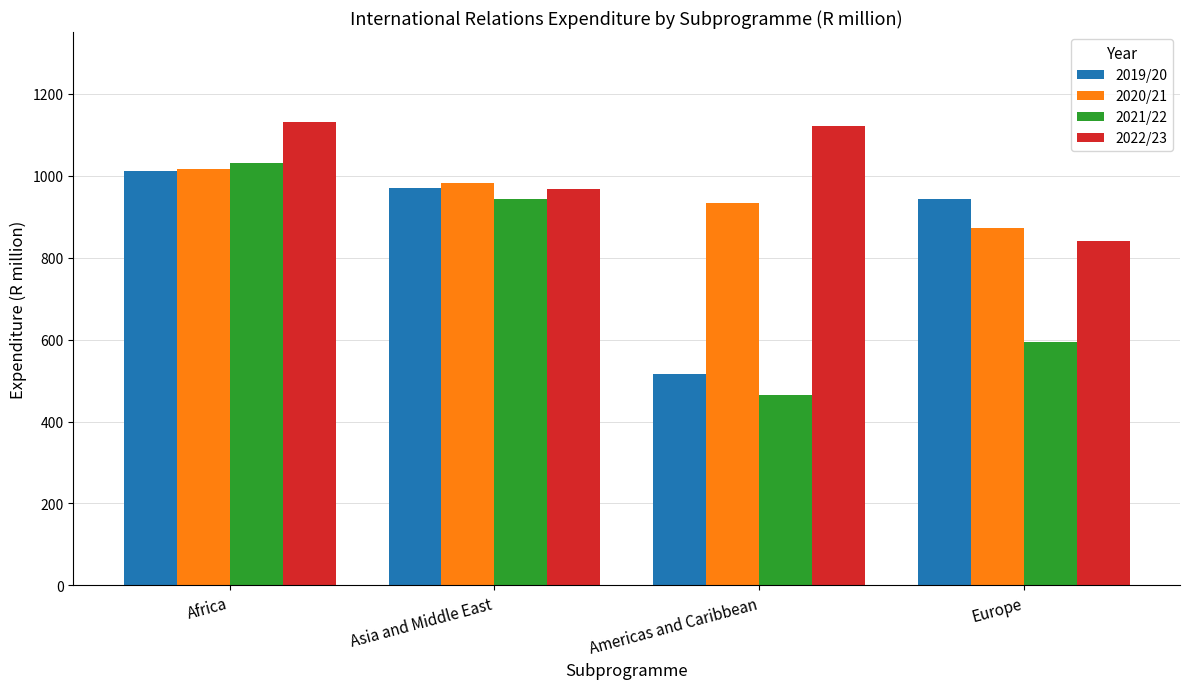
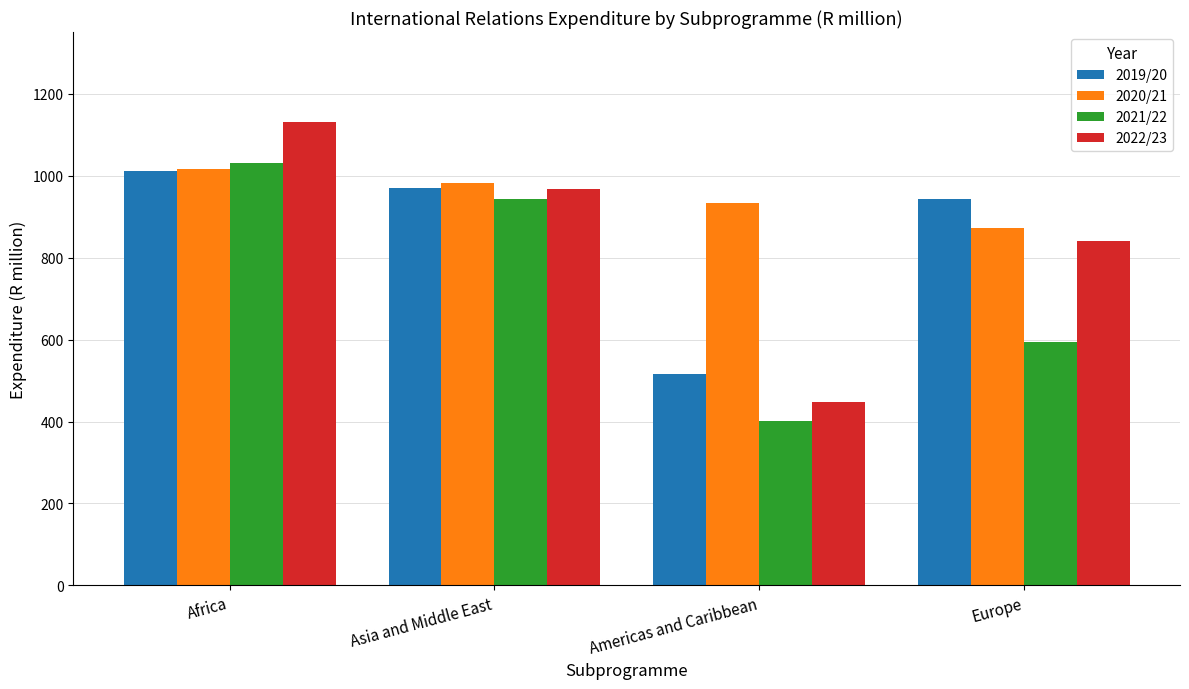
  {
    "2019/20": {
      "Africa": 1010,
      "Asia and Middle East": 970,
      "Americas and Caribbean": 520,
      "Europe": 940
    },
    "2020/21": {
      "Africa": 1020,
      "Asia and Middle East": 980,
      "Americas and Caribbean": 930,
      "Europe": 870
    },
    "2021/22": {
      "Africa": 1030,
      "Asia and Middle East": 940,
-     "Americas and Caribbean": 470,
+     "Americas and Caribbean": 400,
      "Europe": 600
    },
    "2022/23": {
      "Africa": 1130,
      "Asia and Middle East": 970,
-     "Americas and Caribbean": 1120,
+     "Americas and Caribbean": 450,
      "Europe": 840
    }
  }
